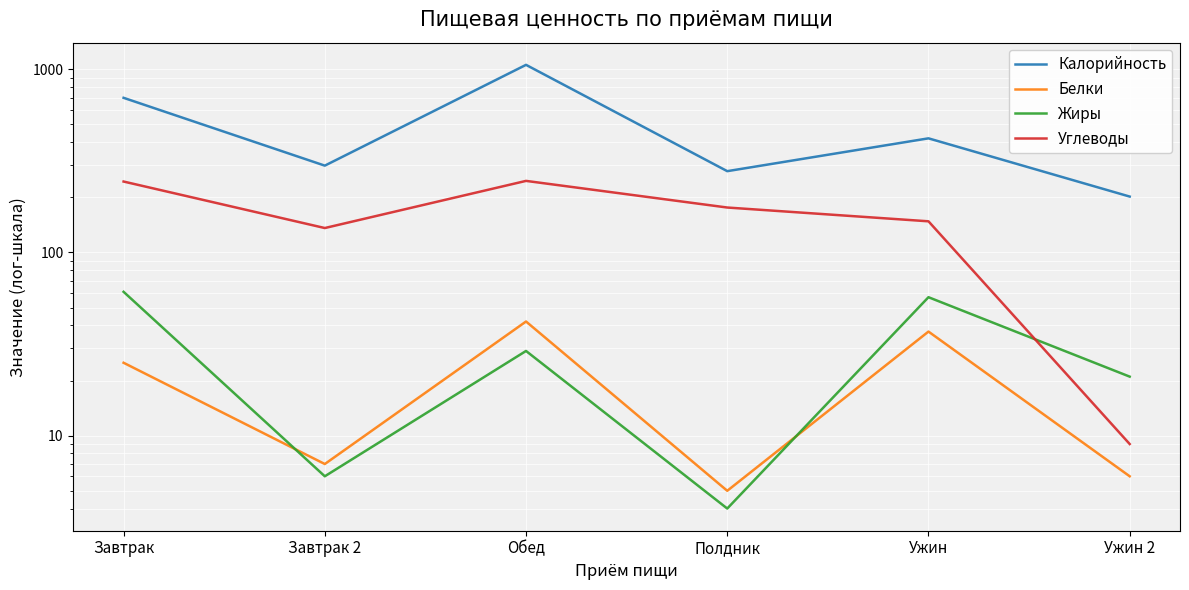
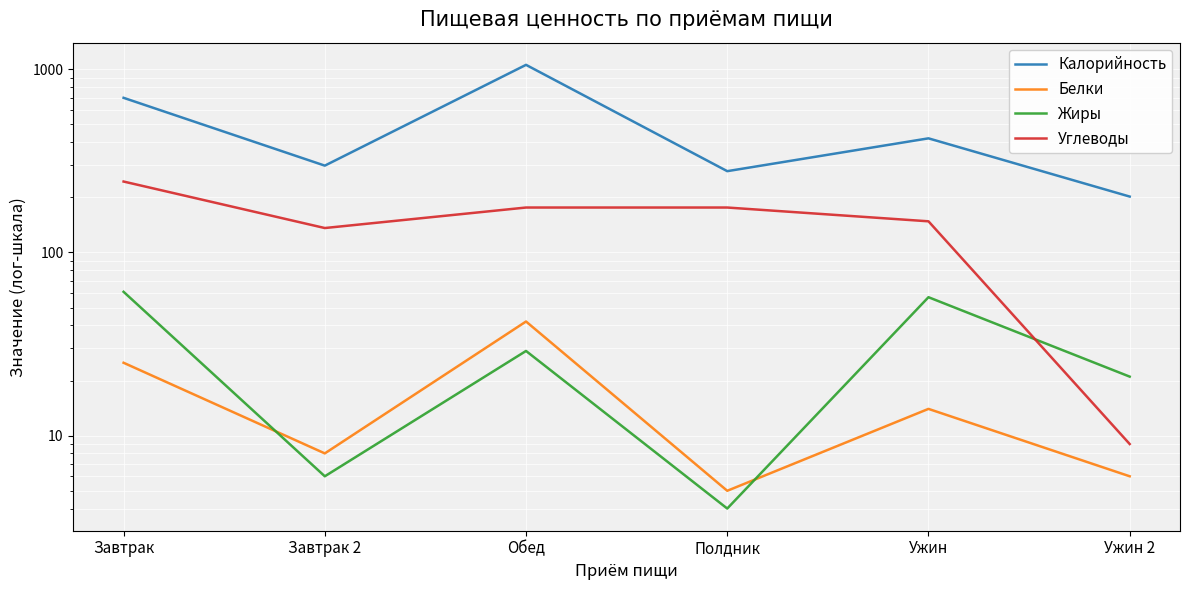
  {
    "Калорийность": {
      "Завтрак": 700,
      "Завтрак 2": 300,
      "Обед": 1100,
      "Полдник": 280,
      "Ужин": 420,
      "Ужин 2": 200
    },
    "Белки": {
      "Завтрак": 25,
-     "Завтрак 2": 7,
+     "Завтрак 2": 8,
      "Обед": 42,
      "Полдник": 5,
-     "Ужин": 37,
+     "Ужин": 14,
      "Ужин 2": 6
    },
    "Жиры": {
      "Завтрак": 61,
      "Завтрак 2": 6,
      "Обед": 29,
      "Полдник": 4,
      "Ужин": 57,
      "Ужин 2": 21
    },
    "Углеводы": {
      "Завтрак": 240,
      "Завтрак 2": 140,
-     "Обед": 250,
+     "Обед": 180,
      "Полдник": 180,
      "Ужин": 150,
      "Ужин 2": 9
    }
  }
